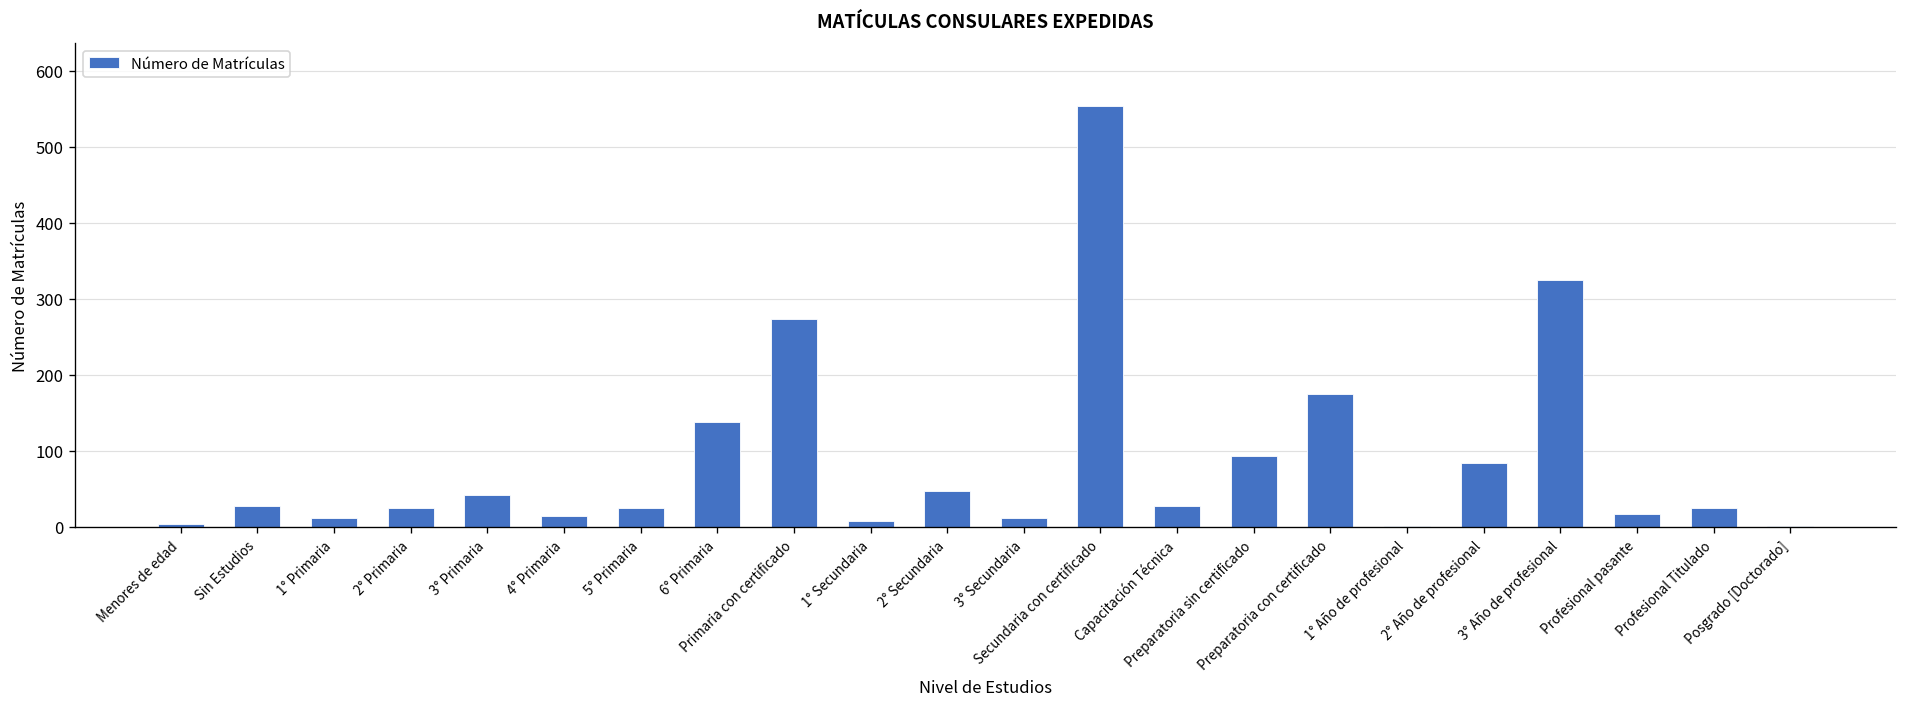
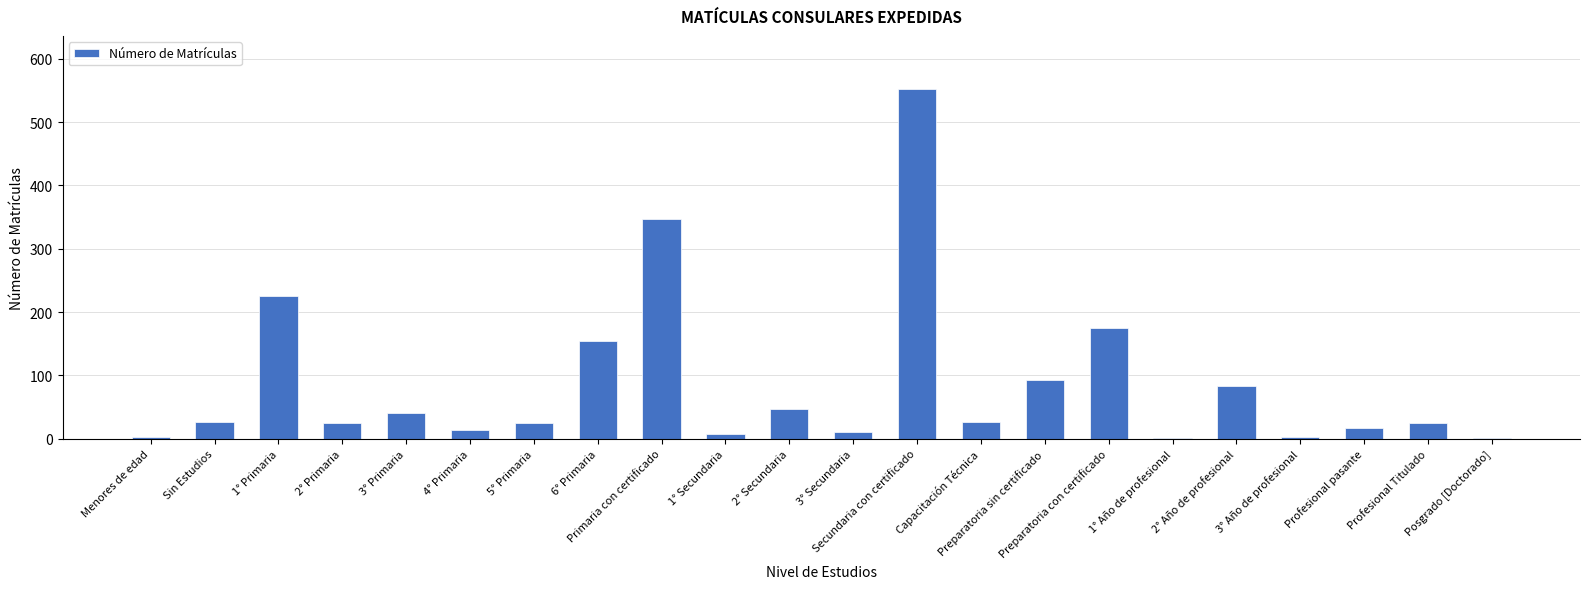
  {
    "Sin Estudios": 30,
-   "1° Primaria": 10,
+   "1° Primaria": 230,
    "2° Primaria": 30,
    "3° Primaria": 40,
    "4° Primaria": 10,
    "5° Primaria": 20,
-   "6° Primaria": 140,
-   "Primaria con certificado": 270,
+   "6° Primaria": 160,
+   "Primaria con certificado": 350,
    "1° Secundaria": 10,
    "2° Secundaria": 50,
    "3° Secundaria": 10,
    "Secundaria con certificado": 550,
    "Capacitación Técnica": 30,
    "Preparatoria sin certificado": 90,
    "Preparatoria con certificado": 180,
    "2° Año de profesional": 80,
-   "3° Año de profesional": 330,
+   "3° Año de profesional": 0,
    "Profesional pasante": 20,
    "Profesional Titulado": 30
  }
